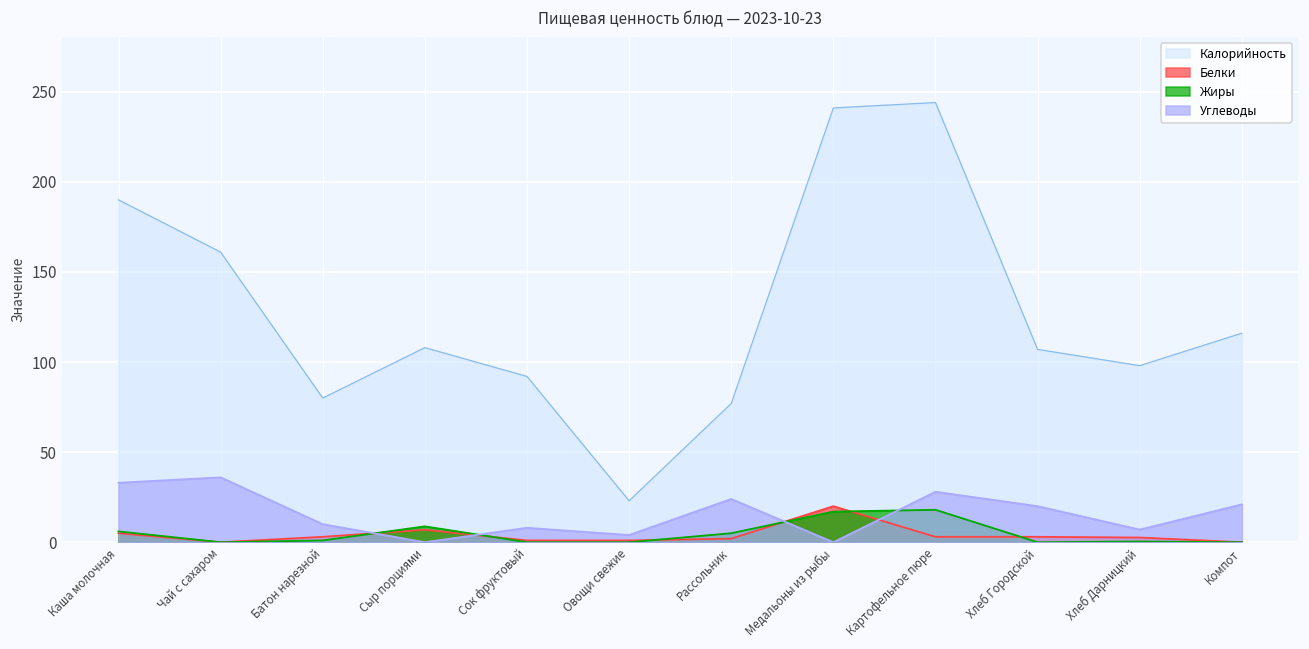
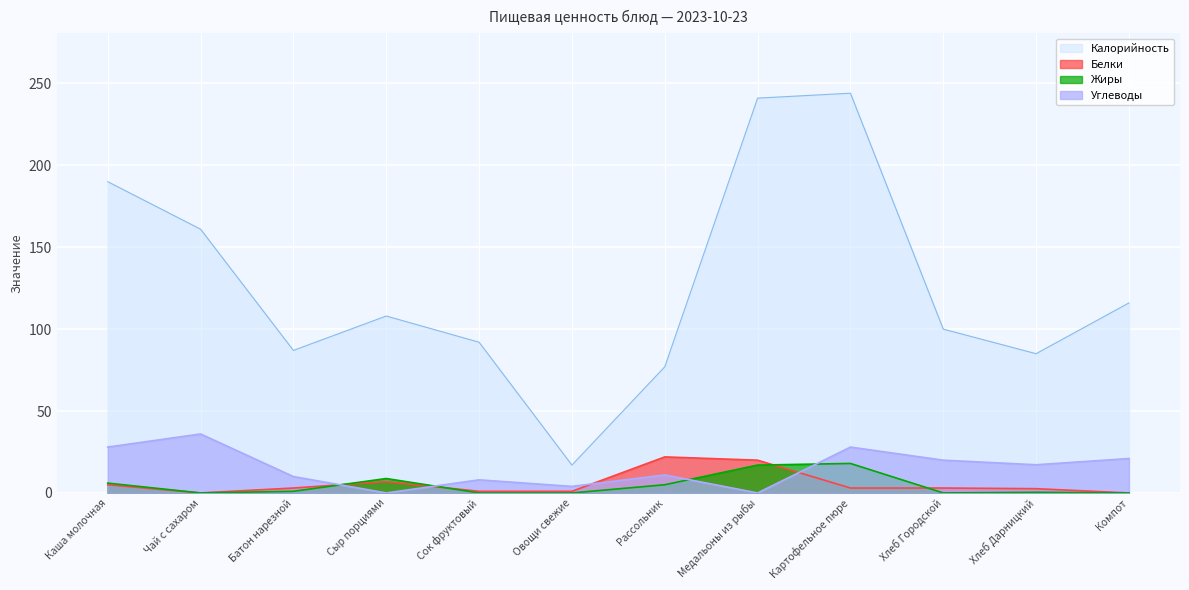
  {
    "Калорийность": {
      "Каша молочная": 190,
      "Чай с сахаром": 161,
-     "Батон нарезной": 80,
+     "Батон нарезной": 87,
      "Сыр порциями": 108,
      "Сок фруктовый": 92,
-     "Овощи свежие": 23,
+     "Овощи свежие": 17,
      "Рассольник": 77,
      "Медальоны из рыбы": 241,
      "Картофельное пюре": 244,
-     "Хлеб Городской": 107,
-     "Хлеб Дарницкий": 98,
+     "Хлеб Городской": 100,
+     "Хлеб Дарницкий": 85,
      "Компот": 116
    },
    "Белки": {
      "Батон нарезной": 3,
      "Сыр порциями": 7,
-     "Рассольник": 2,
+     "Рассольник": 22,
      "Медальоны из рыбы": 20,
      "Картофельное пюре": 3,
      "Хлеб Городской": 3,
      "Хлеб Дарницкий": 3
    },
    "Жиры": {
      "Батон нарезной": 1,
      "Сыр порциями": 9,
      "Рассольник": 5,
      "Медальоны из рыбы": 17,
      "Картофельное пюре": 18,
      "Хлеб Городской": 0,
      "Хлеб Дарницкий": 0
    },
    "Углеводы": {
-     "Каша молочная": 33,
+     "Каша молочная": 28,
      "Чай с сахаром": 36,
      "Батон нарезной": 10,
      "Сыр порциями": 0,
      "Сок фруктовый": 8,
      "Овощи свежие": 4,
-     "Рассольник": 24,
+     "Рассольник": 11,
      "Медальоны из рыбы": 0,
      "Картофельное пюре": 28,
      "Хлеб Городской": 20,
-     "Хлеб Дарницкий": 7,
+     "Хлеб Дарницкий": 17,
      "Компот": 21
    }
  }
